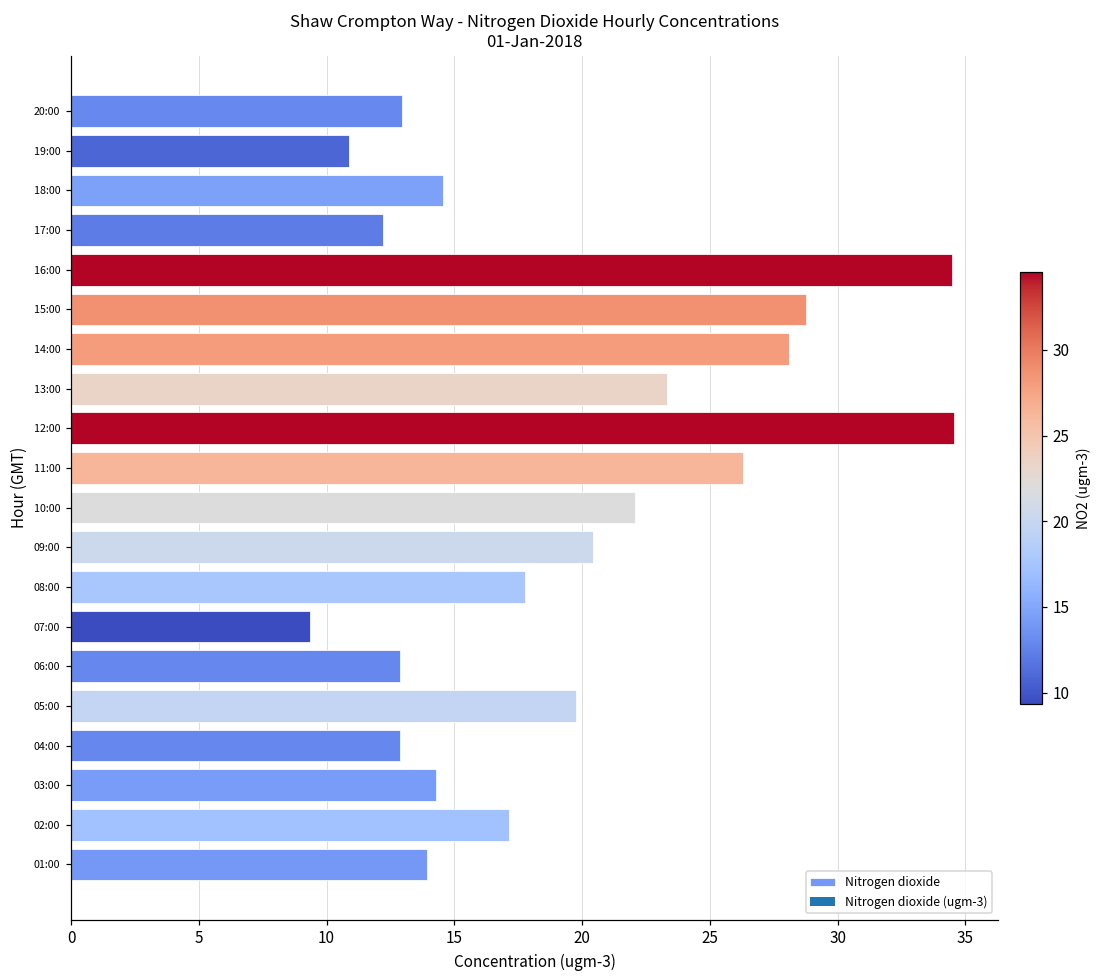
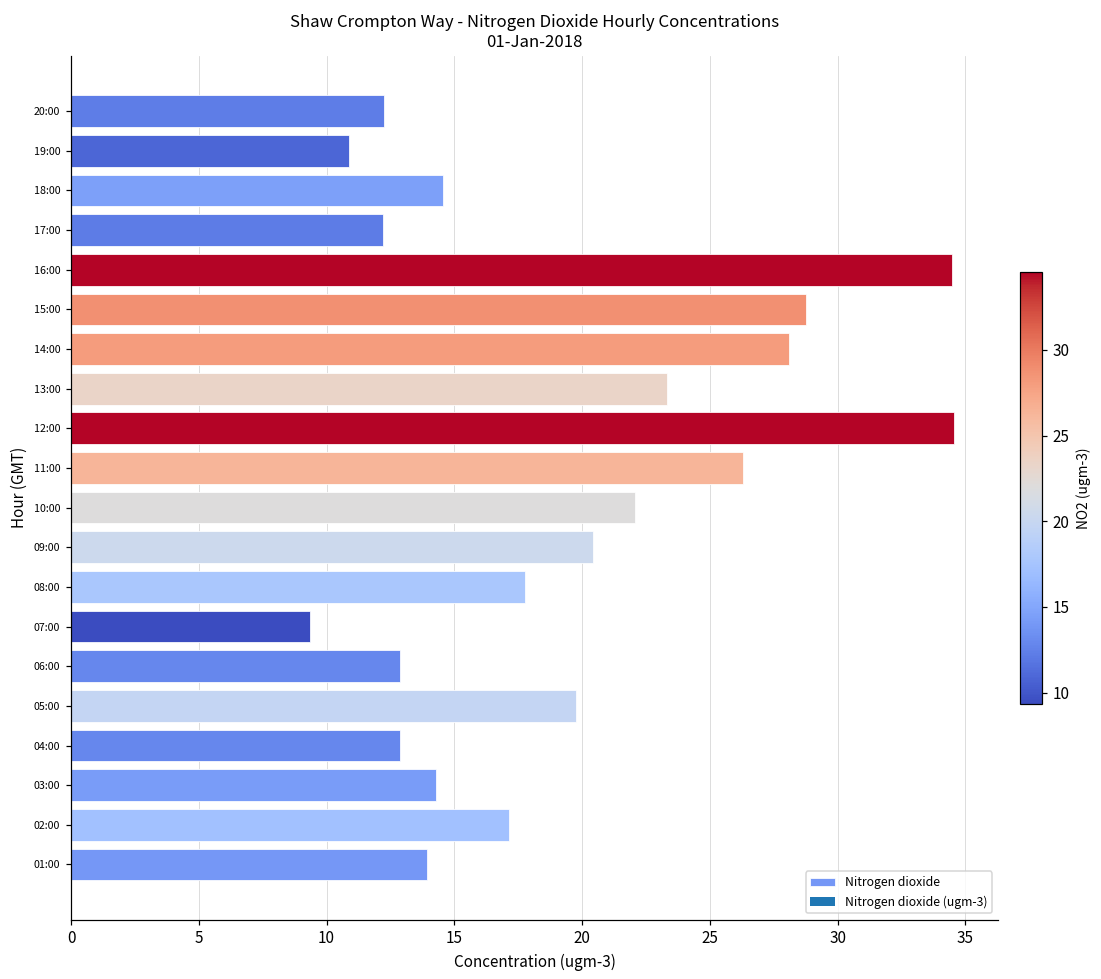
  {
-   "20:00": 13.0,
+   "20:00": 12.2,
    "19:00": 10.9,
    "18:00": 14.5,
    "17:00": 12.2,
    "16:00": 34.5,
    "15:00": 28.8,
    "14:00": 28.1,
    "13:00": 23.3,
    "12:00": 34.6,
    "11:00": 26.3,
    "10:00": 22.1,
    "09:00": 20.4,
    "08:00": 17.8,
    "07:00": 9.4,
    "06:00": 12.9,
    "05:00": 19.7,
    "04:00": 12.9,
    "03:00": 14.3,
    "02:00": 17.1,
    "01:00": 13.9
  }
